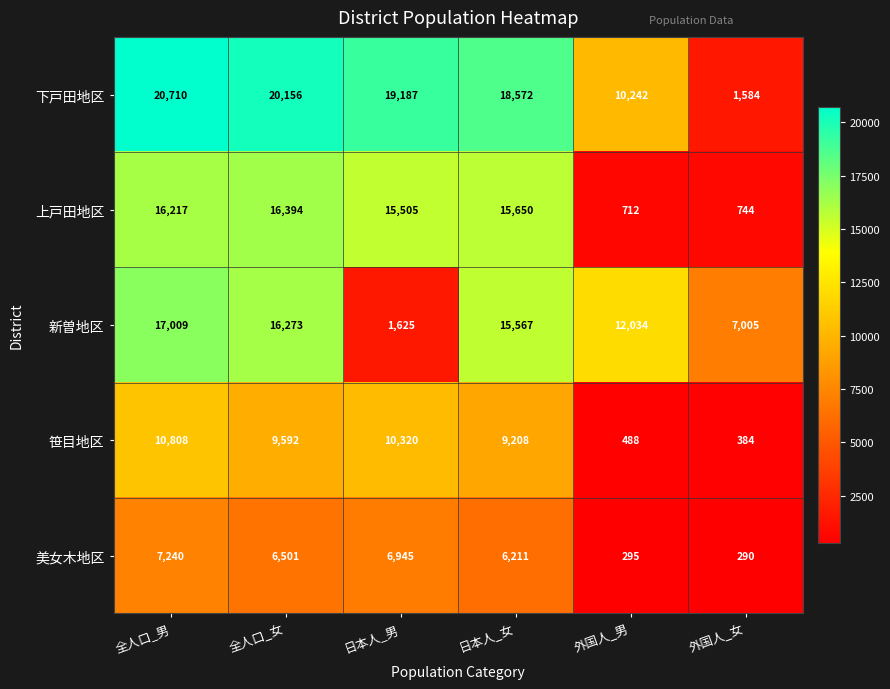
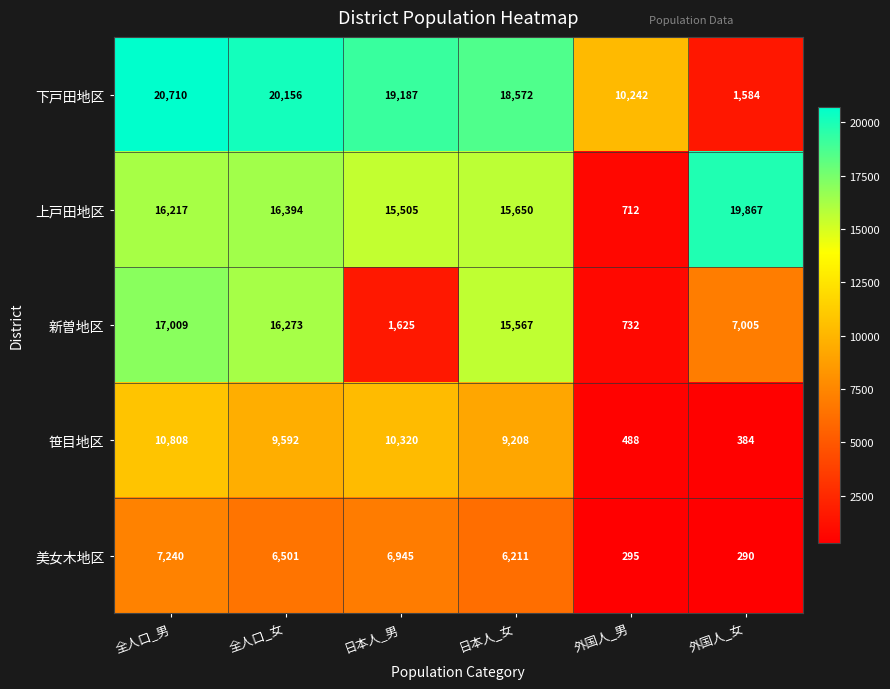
  {
    "下戸田地区": {
      "全人口_男": "20,710",
      "全人口_女": "20,156",
      "日本人_男": "19,187",
      "日本人_女": "18,572",
      "外国人_男": "10,242",
      "外国人_女": "1,584"
    },
    "上戸田地区": {
      "全人口_男": "16,217",
      "全人口_女": "16,394",
      "日本人_男": "15,505",
      "日本人_女": "15,650",
      "外国人_男": "712",
-     "外国人_女": "744"
+     "外国人_女": "19,867"
    },
    "新曽地区": {
      "全人口_男": "17,009",
      "全人口_女": "16,273",
      "日本人_男": "1,625",
      "日本人_女": "15,567",
-     "外国人_男": "12,034",
+     "外国人_男": "732",
      "外国人_女": "7,005"
    },
    "笹目地区": {
      "全人口_男": "10,808",
      "全人口_女": "9,592",
      "日本人_男": "10,320",
      "日本人_女": "9,208",
      "外国人_男": "488",
      "外国人_女": "384"
    },
    "美女木地区": {
      "全人口_男": "7,240",
      "全人口_女": "6,501",
      "日本人_男": "6,945",
      "日本人_女": "6,211",
      "外国人_男": "295",
      "外国人_女": "290"
    }
  }
